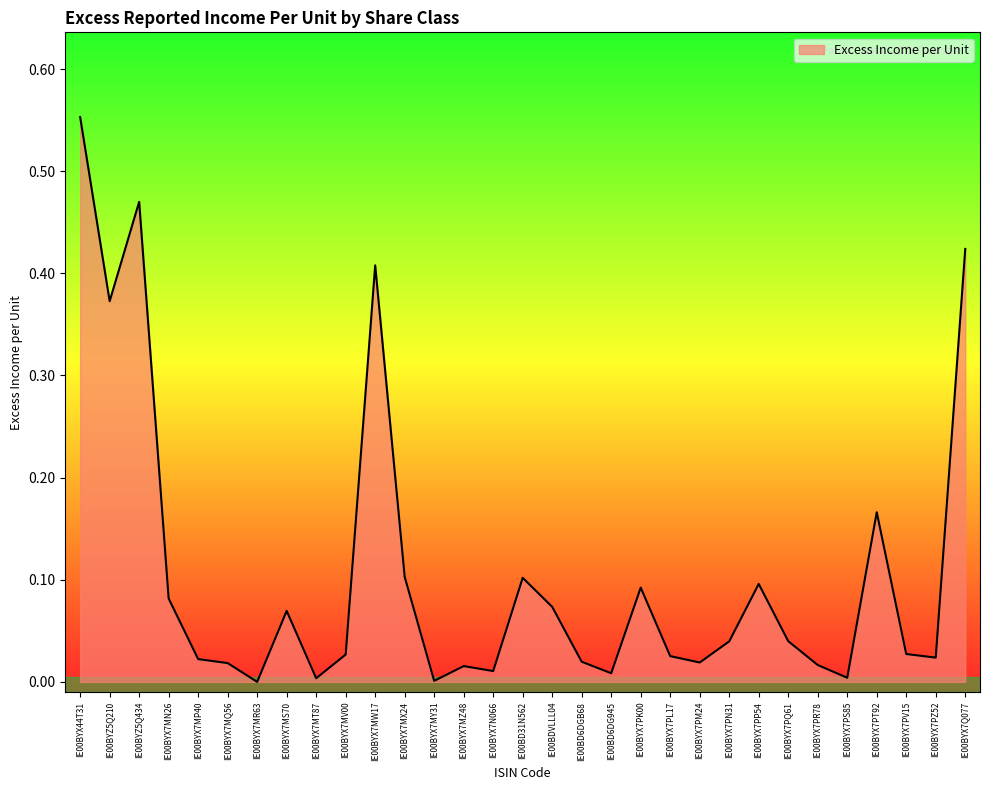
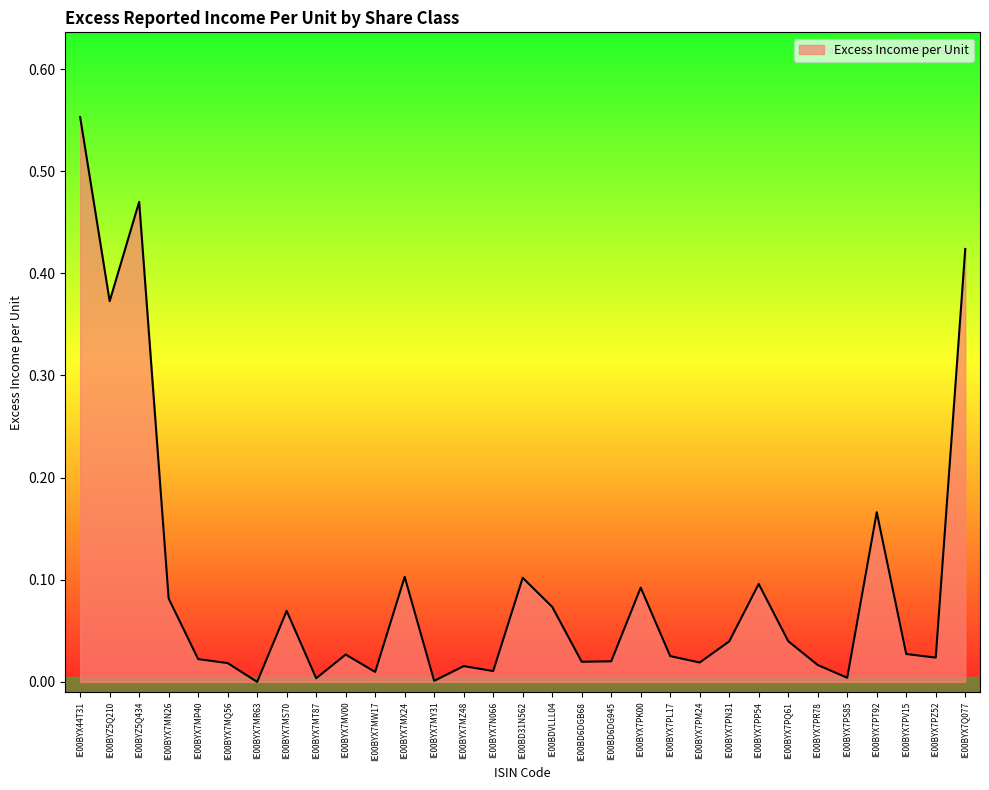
  {
    "IE00BYX44T31": 0.553,
    "IE00BYZ5Q210": 0.373,
    "IE00BYZ5Q434": 0.470,
    "IE00BYX7MN26": 0.082,
    "IE00BYX7MP40": 0.022,
    "IE00BYX7MQ56": 0.018,
    "IE00BYX7MS70": 0.070,
    "IE00BYX7MV00": 0.027,
-   "IE00BYX7MW17": 0.408,
+   "IE00BYX7MW17": 0.010,
    "IE00BYX7MX24": 0.103,
    "IE00BYX7MZ48": 0.015,
    "IE00BYX7N066": 0.011,
    "IE00BD31N562": 0.102,
    "IE00BDVLLL04": 0.073,
    "IE00BD6DGB68": 0.020,
-   "IE00BD6DG945": 0.008,
+   "IE00BD6DG945": 0.020,
    "IE00BYX7PK00": 0.092,
    "IE00BYX7PL17": 0.025,
    "IE00BYX7PM24": 0.019,
    "IE00BYX7PN31": 0.040,
    "IE00BYX7PP54": 0.096,
    "IE00BYX7PQ61": 0.040,
    "IE00BYX7PR78": 0.017,
    "IE00BYX7PT92": 0.166,
    "IE00BYX7PV15": 0.027,
    "IE00BYX7PZ52": 0.024,
    "IE00BYX7Q077": 0.424
  }
